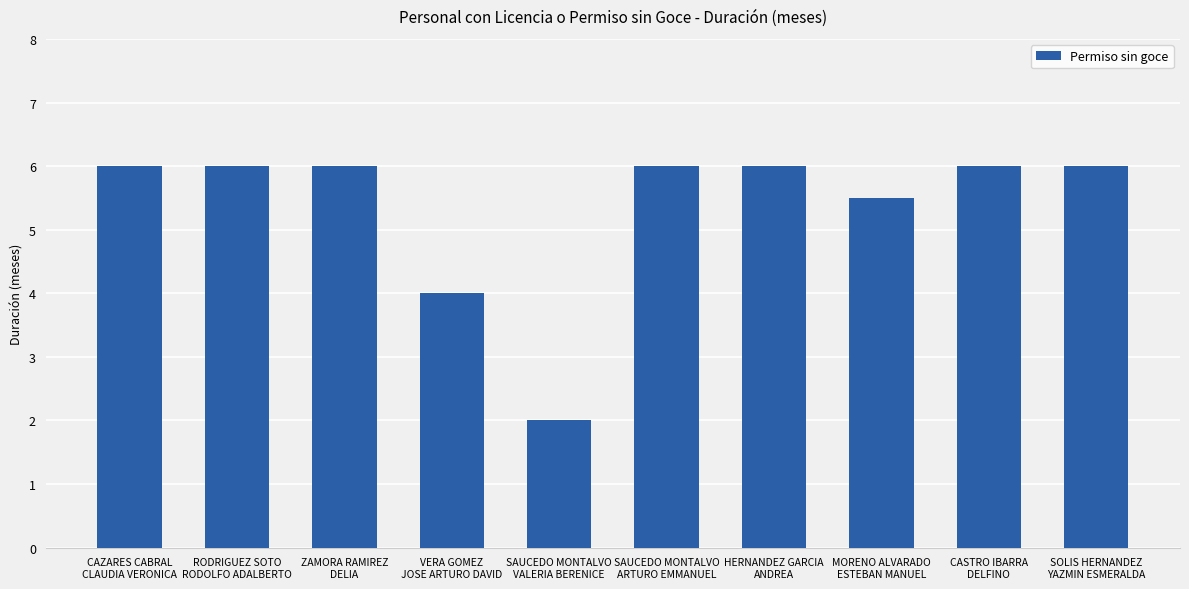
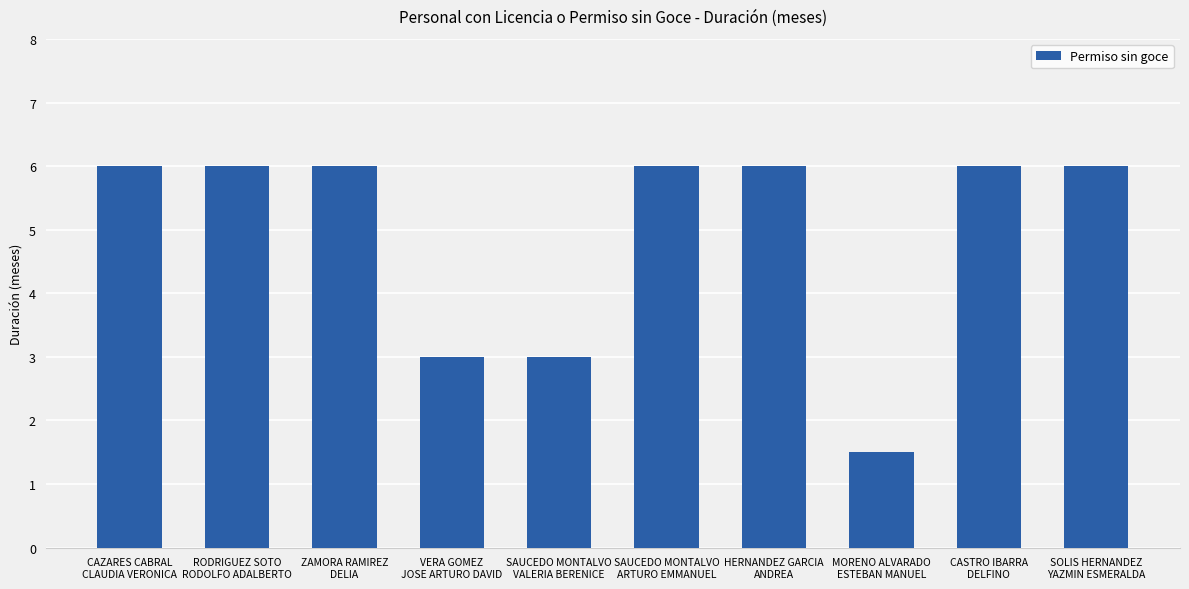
  {
    "CAZARES CABRAL CLAUDIA VERONICA": 6.0,
    "RODRIGUEZ SOTO RODOLFO ADALBERTO": 6.0,
    "ZAMORA RAMIREZ DELIA": 6.0,
-   "VERA GOMEZ JOSE ARTURO DAVID": 4,
-   "SAUCEDO MONTALVO VALERIA BERENICE": 2,
+   "VERA GOMEZ JOSE ARTURO DAVID": 3,
+   "SAUCEDO MONTALVO VALERIA BERENICE": 3,
    "SAUCEDO MONTALVO ARTURO EMMANUEL": 6.0,
    "HERNANDEZ GARCIA ANDREA": 6.0,
-   "MORENO ALVARADO ESTEBAN MANUEL": 5.5,
+   "MORENO ALVARADO ESTEBAN MANUEL": 1.5,
    "CASTRO IBARRA DELFINO": 6.0,
    "SOLIS HERNANDEZ YAZMIN ESMERALDA": 6.0
  }
